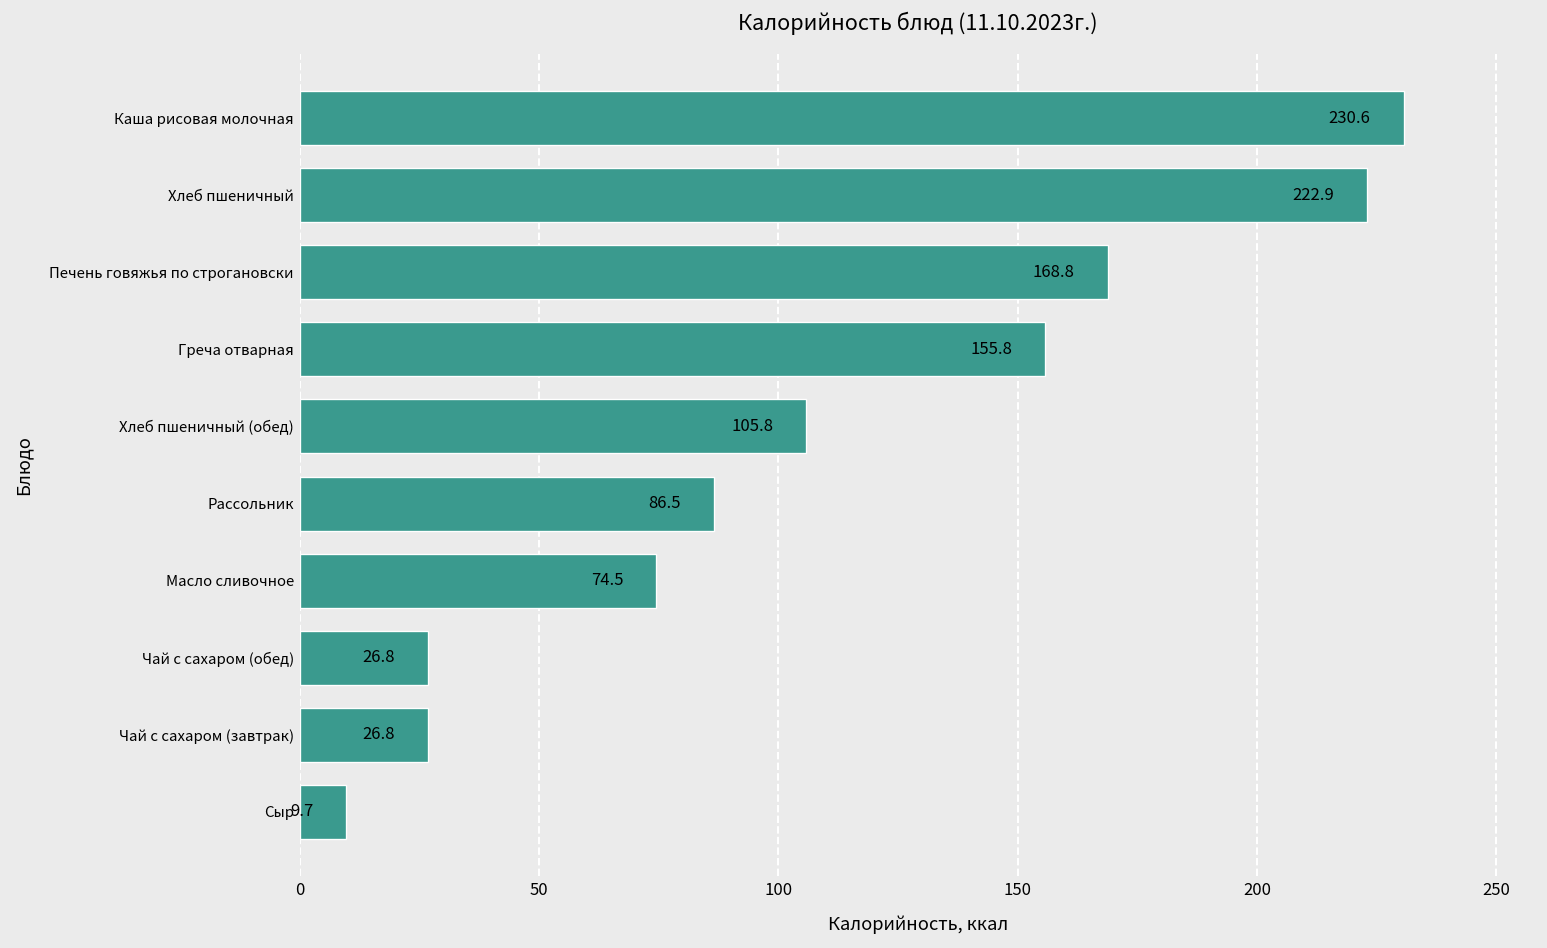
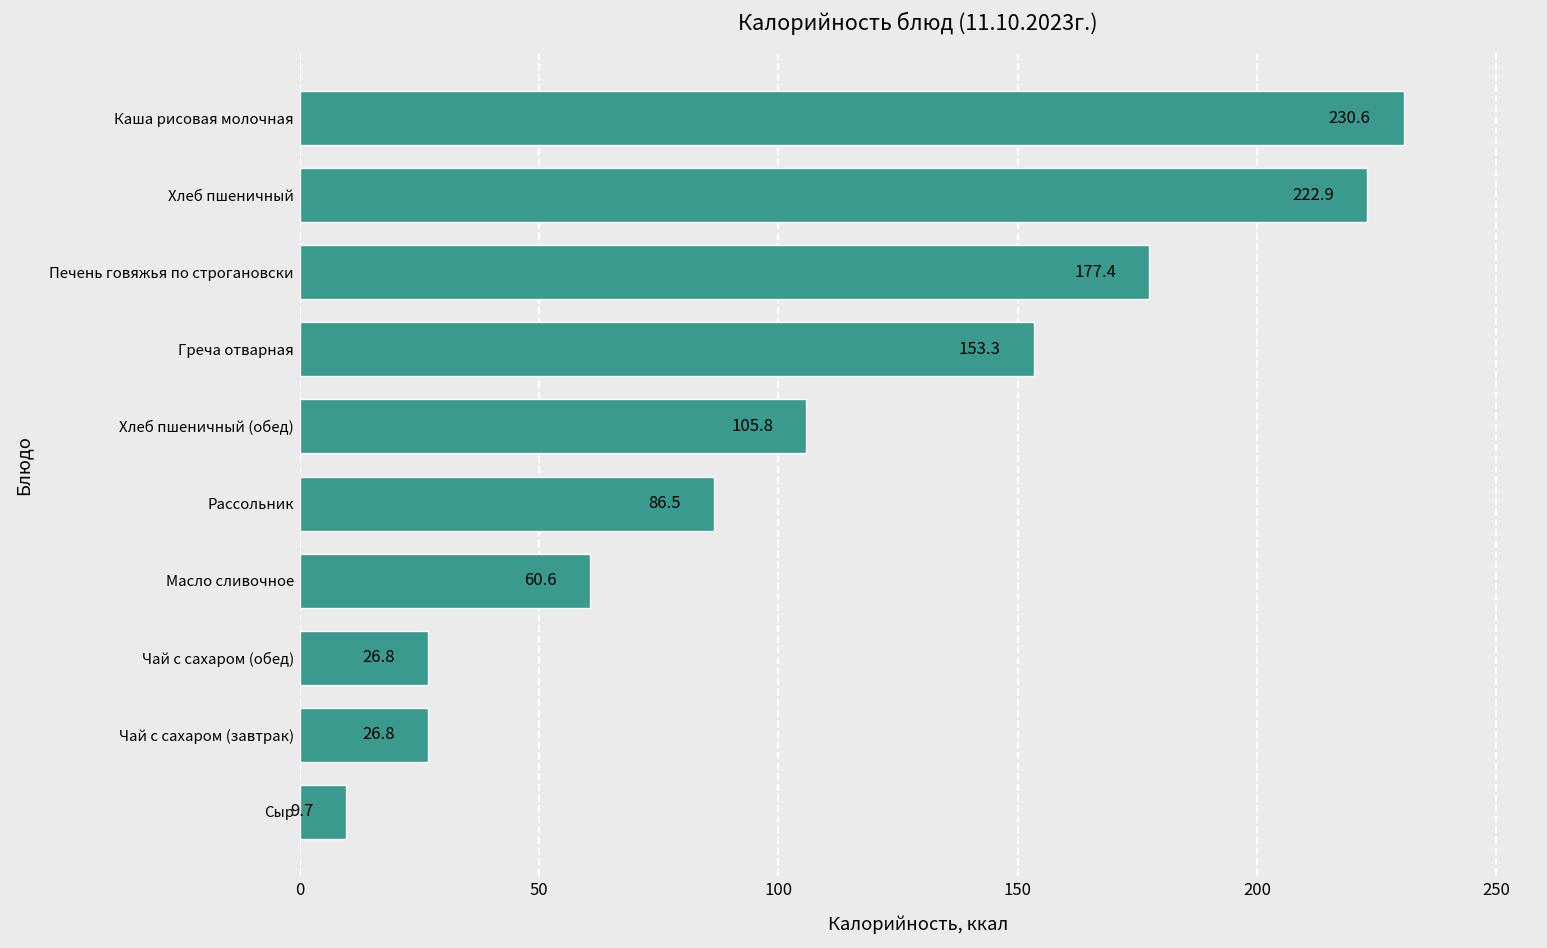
  {
    "Каша рисовая молочная": 230.6,
    "Хлеб пшеничный": 222.9,
-   "Печень говяжья по строгановски": 168.8,
-   "Греча отварная": 155.8,
+   "Печень говяжья по строгановски": 177.4,
+   "Греча отварная": 153.3,
    "Хлеб пшеничный (обед)": 105.8,
    "Рассольник": 86.5,
-   "Масло сливочное": 74.5,
+   "Масло сливочное": 60.6,
    "Чай с сахаром (обед)": 26.8,
    "Чай с сахаром (завтрак)": 26.8,
    "Сыр": 9.7
  }
